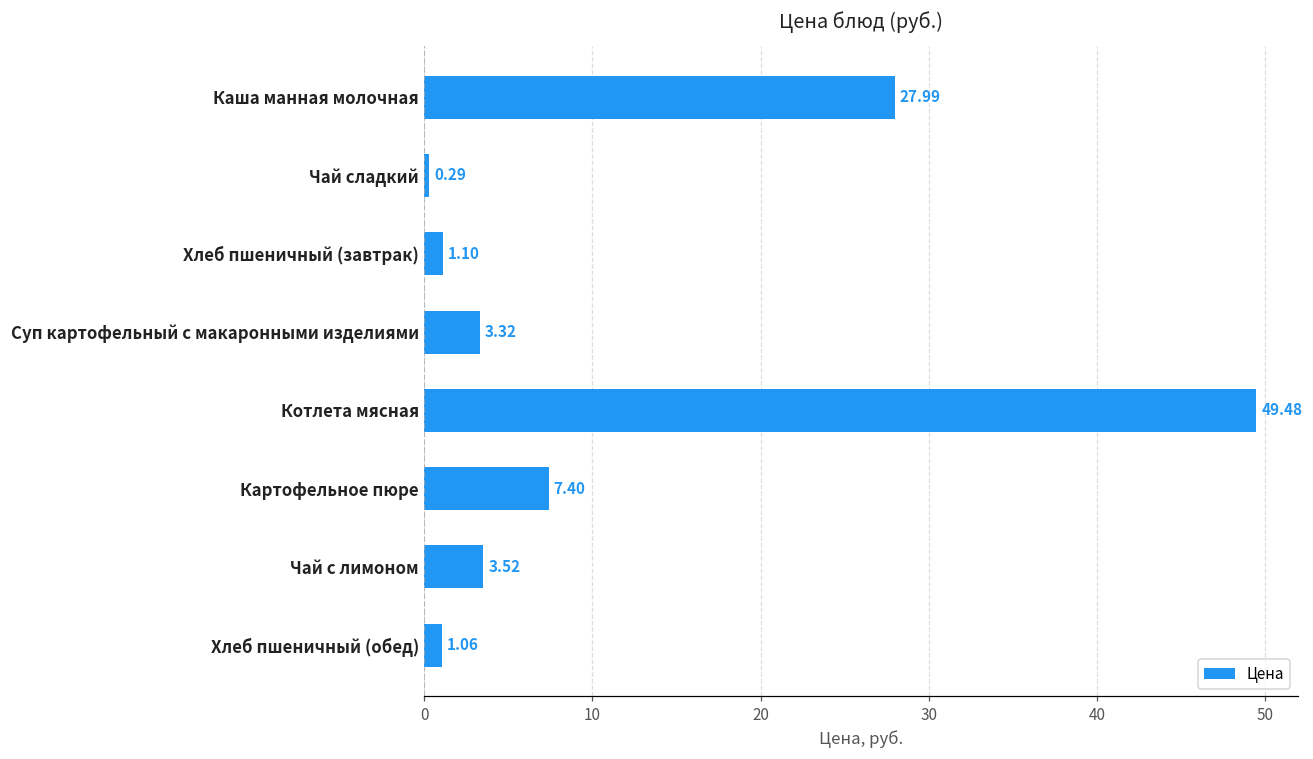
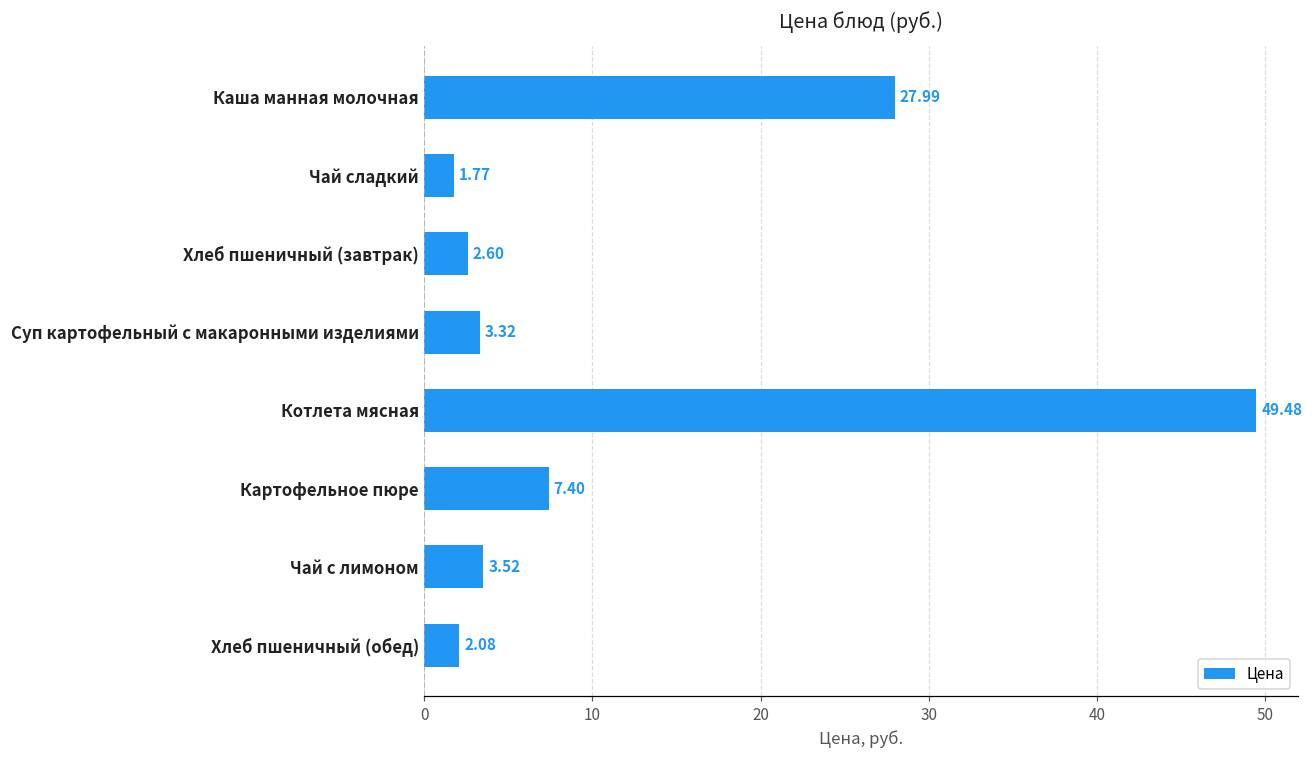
  {
    "Каша манная молочная": 27.99,
-   "Чай сладкий": 0.29,
-   "Хлеб пшеничный (завтрак)": 1.10,
+   "Чай сладкий": 1.77,
+   "Хлеб пшеничный (завтрак)": 2.60,
    "Суп картофельный с макаронными изделиями": 3.32,
    "Котлета мясная": 49.48,
    "Картофельное пюре": 7.40,
    "Чай с лимоном": 3.52,
-   "Хлеб пшеничный (обед)": 1.06
+   "Хлеб пшеничный (обед)": 2.08
  }
